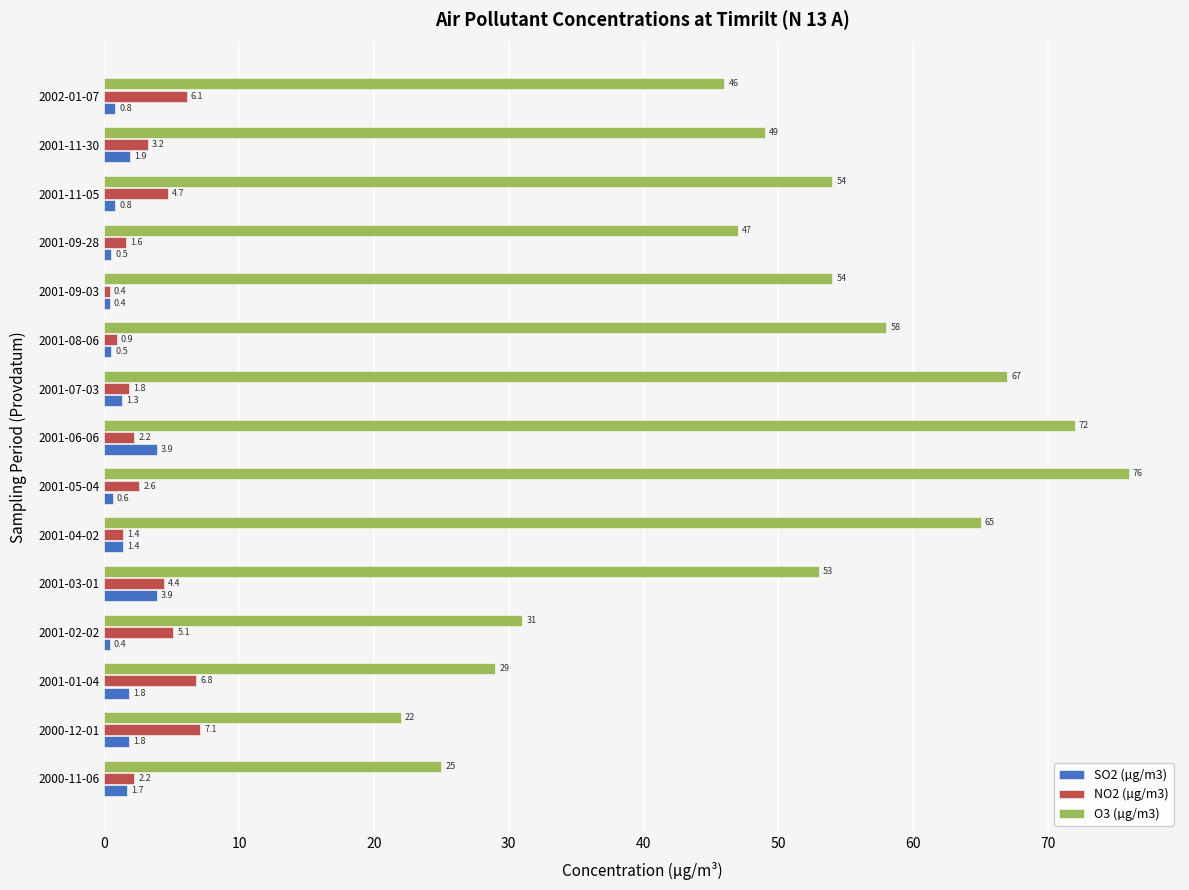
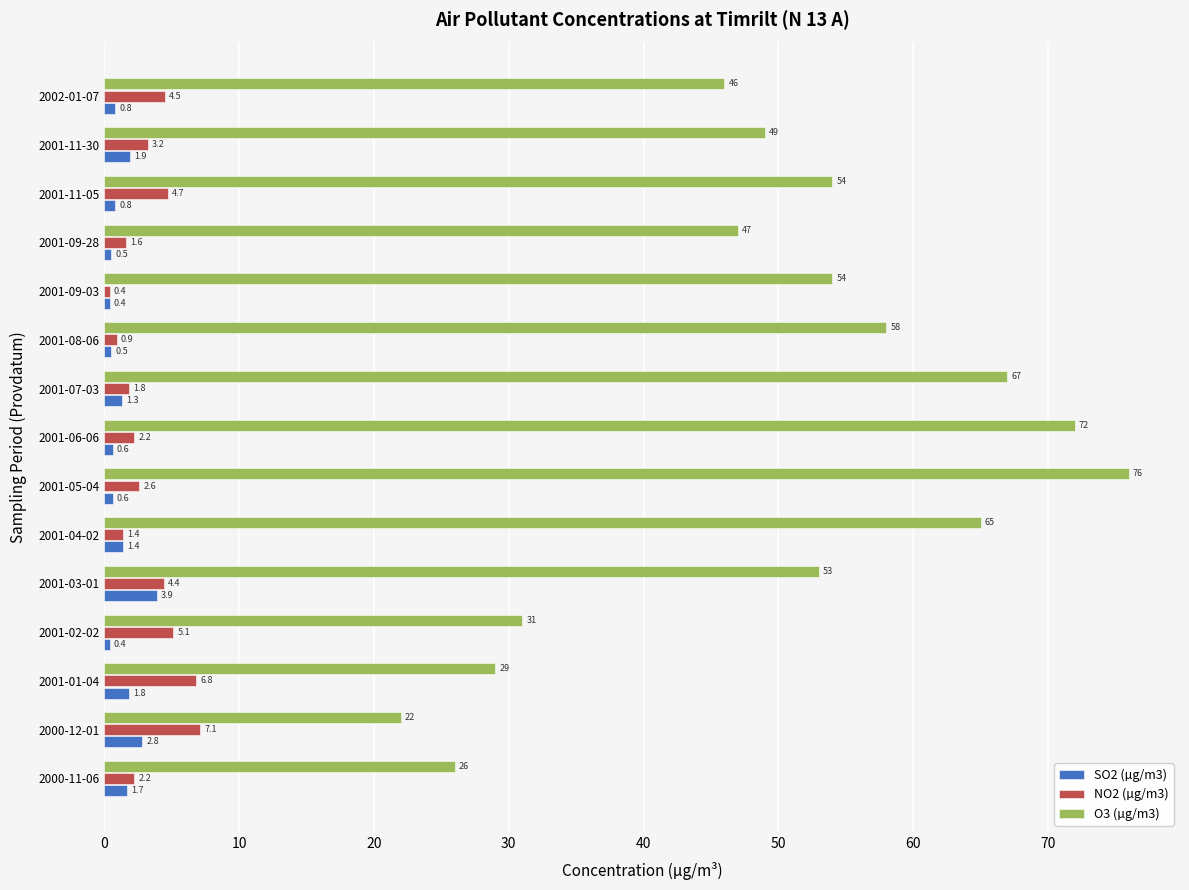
  {
    "SO2 (µg/m3)": {
      "2002-01-07": 0.8,
      "2001-11-30": 1.9,
      "2001-11-05": 0.8,
      "2001-09-28": 0.5,
      "2001-09-03": 0.4,
      "2001-08-06": 0.5,
      "2001-07-03": 1.3,
-     "2001-06-06": 3.9,
+     "2001-06-06": 0.6,
      "2001-05-04": 0.6,
      "2001-04-02": 1.4,
      "2001-03-01": 3.9,
      "2001-02-02": 0.4,
      "2001-01-04": 1.8,
-     "2000-12-01": 1.8,
+     "2000-12-01": 2.8,
      "2000-11-06": 1.7
    },
    "NO2 (µg/m3)": {
-     "2002-01-07": 6.1,
+     "2002-01-07": 4.5,
      "2001-11-30": 3.2,
      "2001-11-05": 4.7,
      "2001-09-28": 1.6,
      "2001-09-03": 0.4,
      "2001-08-06": 0.9,
      "2001-07-03": 1.8,
      "2001-06-06": 2.2,
      "2001-05-04": 2.6,
      "2001-04-02": 1.4,
      "2001-03-01": 4.4,
      "2001-02-02": 5.1,
      "2001-01-04": 6.8,
      "2000-12-01": 7.1,
      "2000-11-06": 2.2
    },
    "O3 (µg/m3)": {
      "2002-01-07": 46,
      "2001-11-30": 49,
      "2001-11-05": 54,
      "2001-09-28": 47,
      "2001-09-03": 54,
      "2001-08-06": 58,
      "2001-07-03": 67,
      "2001-06-06": 72,
      "2001-05-04": 76,
      "2001-04-02": 65,
      "2001-03-01": 53,
      "2001-02-02": 31,
      "2001-01-04": 29,
      "2000-12-01": 22,
-     "2000-11-06": 25
+     "2000-11-06": 26
    }
  }
